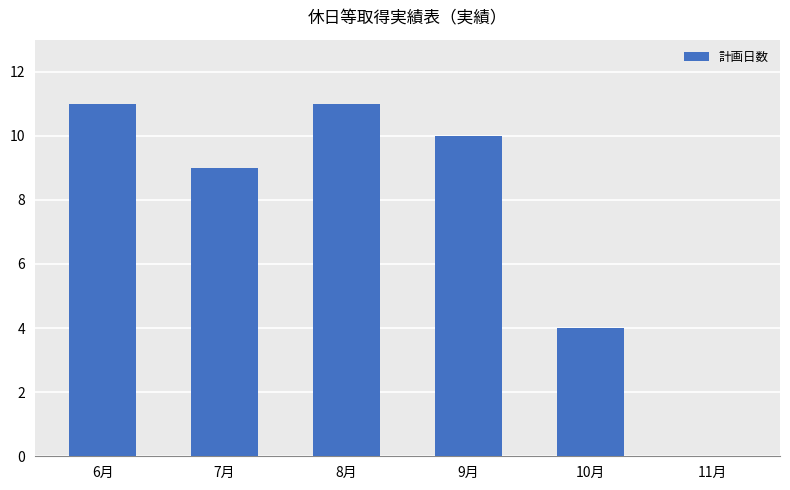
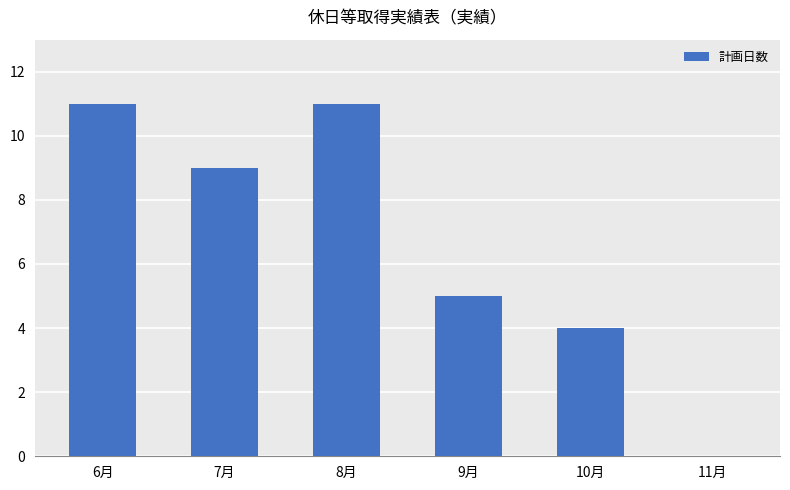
  {
    "6月": 11,
    "7月": 9,
    "8月": 11,
-   "9月": 10,
+   "9月": 5,
    "10月": 4,
    "11月": 0
  }
